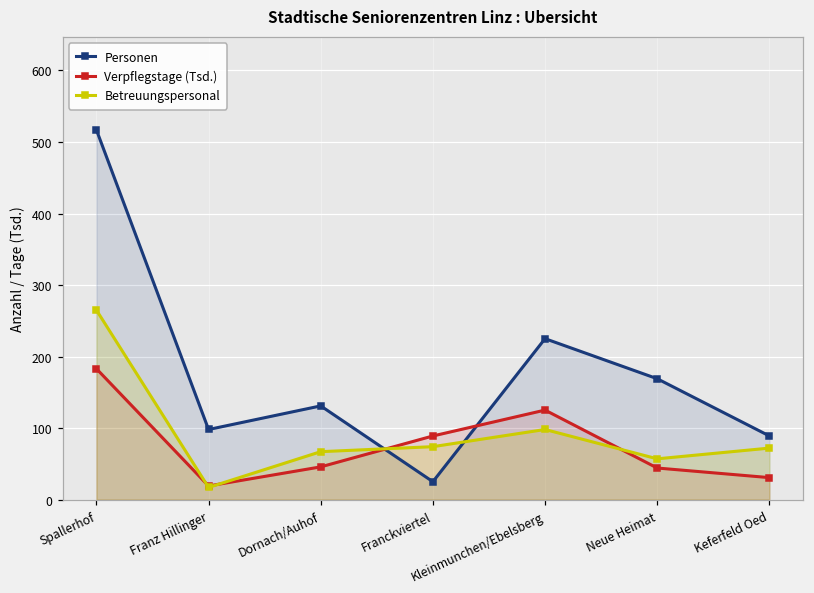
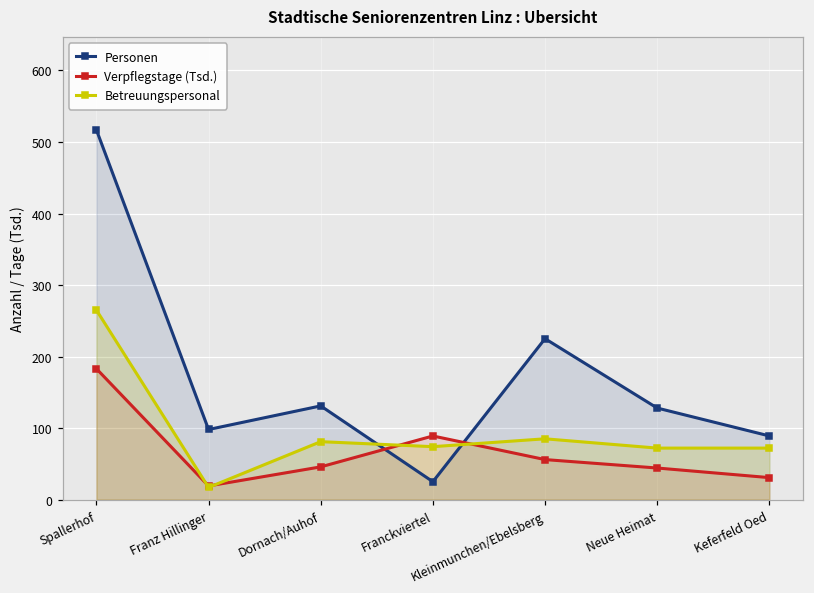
  {
    "Personen": {
      "Spallerhof": 520,
      "Franz Hillinger": 100,
      "Dornach/Auhof": 130,
      "Franckviertel": 30,
      "Kleinmunchen/Ebelsberg": 230,
-     "Neue Heimat": 170,
+     "Neue Heimat": 130,
      "Keferfeld Oed": 90
    },
    "Verpflegstage (Tsd.)": {
      "Spallerhof": 180,
      "Dornach/Auhof": 50,
      "Franckviertel": 90,
-     "Kleinmunchen/Ebelsberg": 130,
+     "Kleinmunchen/Ebelsberg": 60,
      "Neue Heimat": 40,
      "Keferfeld Oed": 30
    },
    "Betreuungspersonal": {
      "Spallerhof": 270,
-     "Dornach/Auhof": 70,
+     "Dornach/Auhof": 80,
      "Franckviertel": 70,
-     "Kleinmunchen/Ebelsberg": 100,
-     "Neue Heimat": 60,
+     "Kleinmunchen/Ebelsberg": 90,
+     "Neue Heimat": 70,
      "Keferfeld Oed": 70
    }
  }
